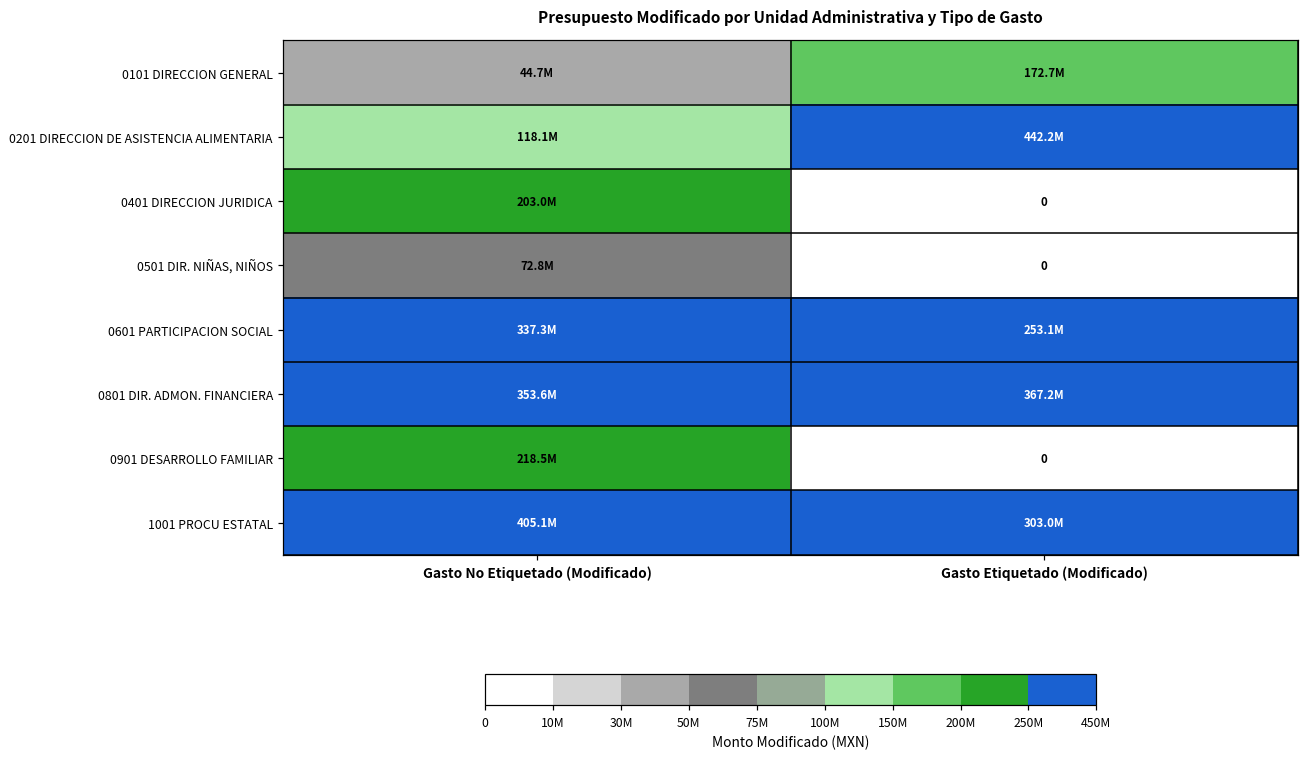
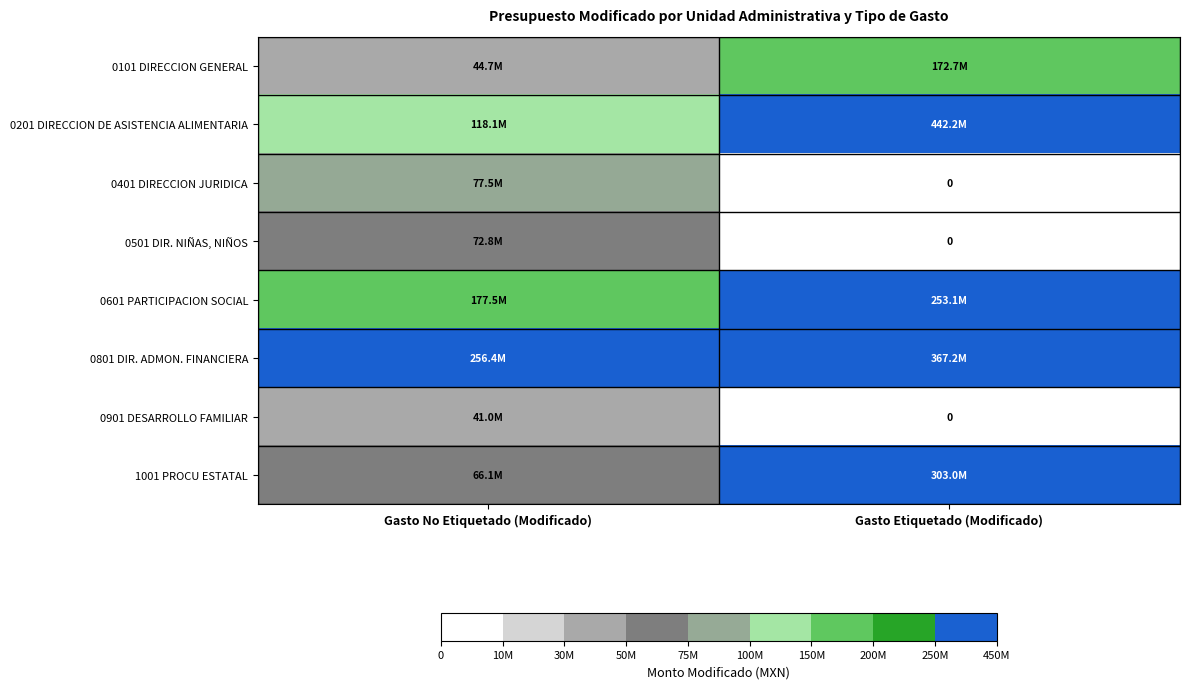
  {
    "0101 DIRECCION GENERAL": {
      "Gasto No Etiquetado (Modificado)": "44.7M",
      "Gasto Etiquetado (Modificado)": "172.7M"
    },
    "0201 DIRECCION DE ASISTENCIA ALIMENTARIA": {
      "Gasto No Etiquetado (Modificado)": "118.1M",
      "Gasto Etiquetado (Modificado)": "442.2M"
    },
    "0401 DIRECCION JURIDICA": {
-     "Gasto No Etiquetado (Modificado)": "203.0M",
+     "Gasto No Etiquetado (Modificado)": "77.5M",
      "Gasto Etiquetado (Modificado)": "0"
    },
    "0501 DIR. NIÑAS, NIÑOS": {
      "Gasto No Etiquetado (Modificado)": "72.8M",
      "Gasto Etiquetado (Modificado)": "0"
    },
    "0601 PARTICIPACION SOCIAL": {
-     "Gasto No Etiquetado (Modificado)": "337.3M",
+     "Gasto No Etiquetado (Modificado)": "177.5M",
      "Gasto Etiquetado (Modificado)": "253.1M"
    },
    "0801 DIR. ADMON. FINANCIERA": {
-     "Gasto No Etiquetado (Modificado)": "353.6M",
+     "Gasto No Etiquetado (Modificado)": "256.4M",
      "Gasto Etiquetado (Modificado)": "367.2M"
    },
    "0901 DESARROLLO FAMILIAR": {
-     "Gasto No Etiquetado (Modificado)": "218.5M",
+     "Gasto No Etiquetado (Modificado)": "41.0M",
      "Gasto Etiquetado (Modificado)": "0"
    },
    "1001 PROCU ESTATAL": {
-     "Gasto No Etiquetado (Modificado)": "405.1M",
+     "Gasto No Etiquetado (Modificado)": "66.1M",
      "Gasto Etiquetado (Modificado)": "303.0M"
    }
  }
